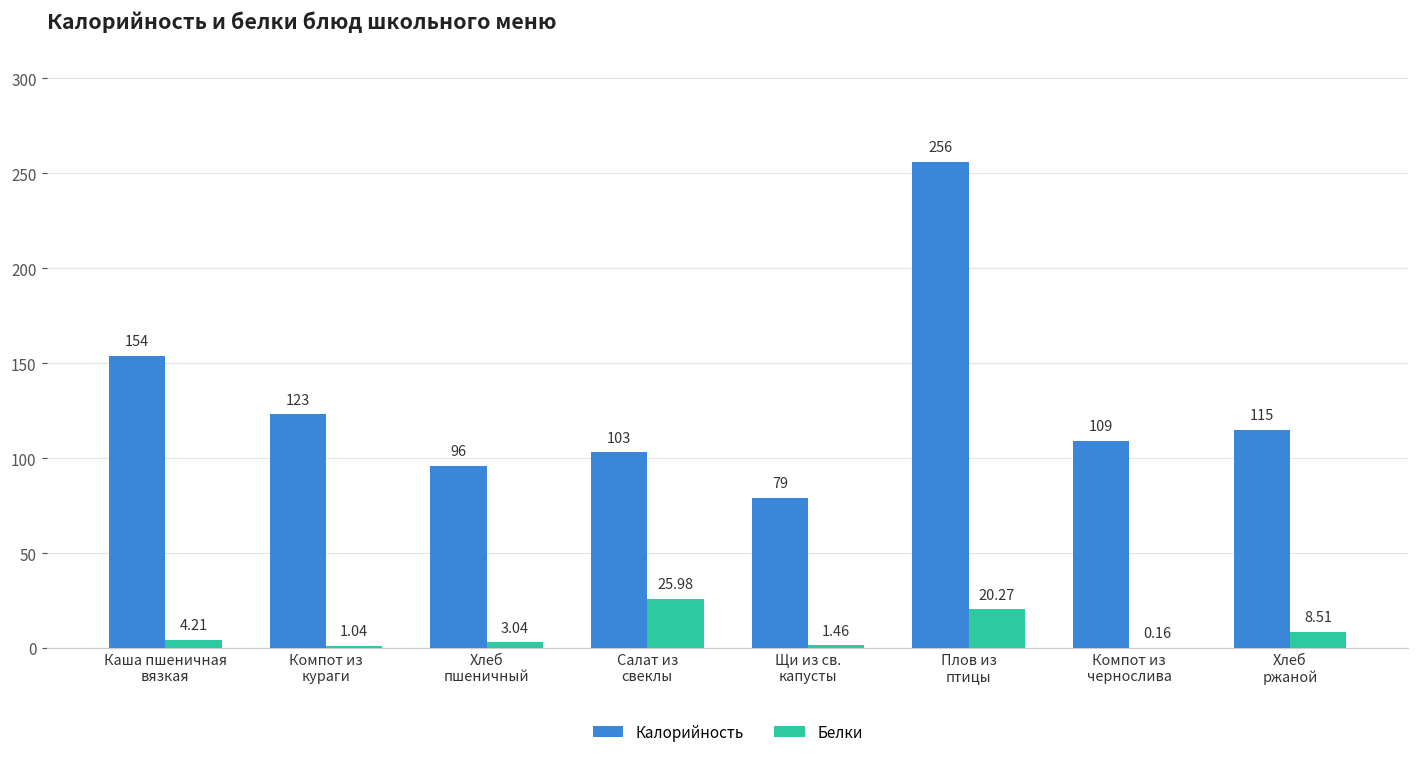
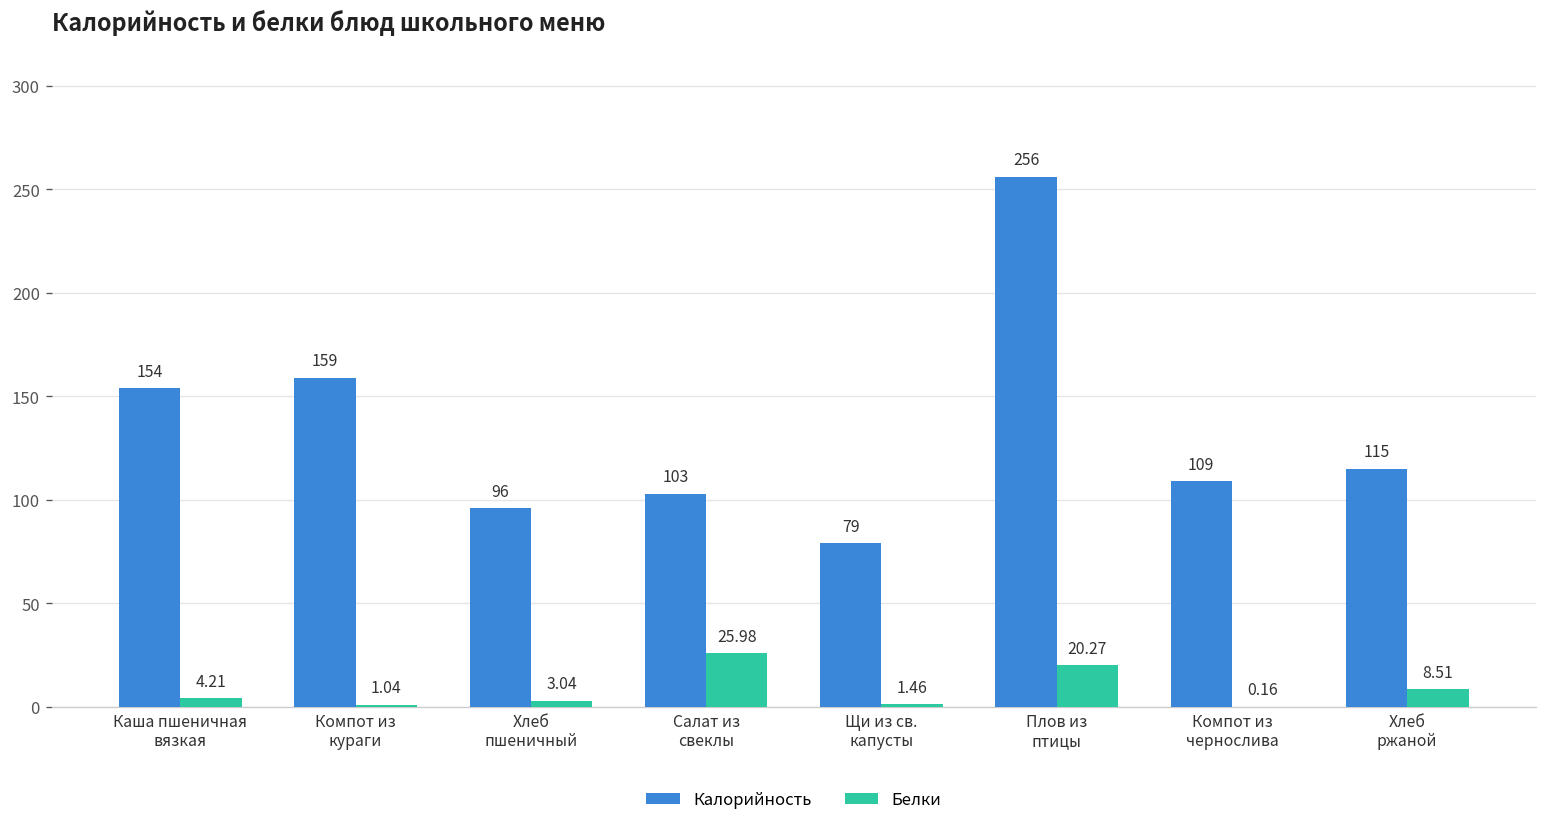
  {
    "Калорийность": {
      "Каша пшеничная вязкая": 154,
-     "Компот из кураги": 123,
+     "Компот из кураги": 159,
      "Хлеб пшеничный": 96,
      "Салат из свеклы": 103,
      "Щи из св. капусты": 79,
      "Плов из птицы": 256,
      "Компот из чернослива": 109,
      "Хлеб ржаной": 115
    },
    "Белки": {
      "Каша пшеничная вязкая": 4.21,
      "Компот из кураги": 1.04,
      "Хлеб пшеничный": 3.04,
      "Салат из свеклы": 25.98,
      "Щи из св. капусты": 1.46,
      "Плов из птицы": 20.27,
      "Компот из чернослива": 0.16,
      "Хлеб ржаной": 8.51
    }
  }
